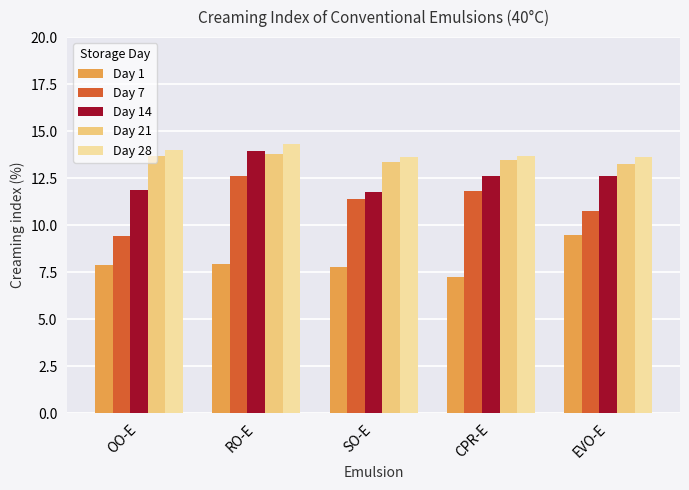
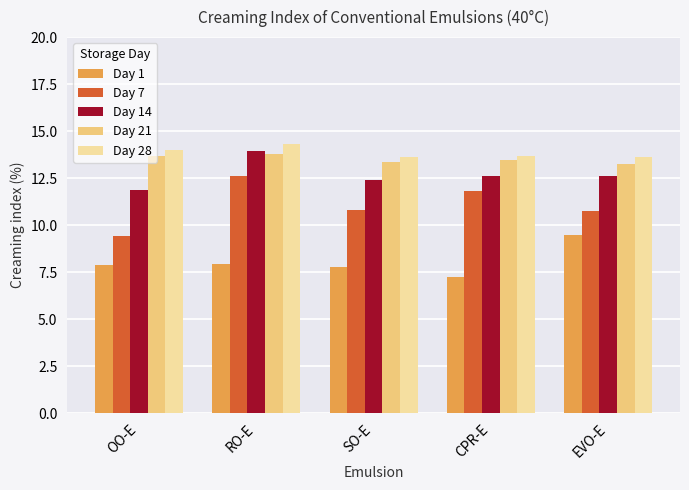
  {
    "Day 1": {
      "OO-E": 7.9,
      "RO-E": 7.9,
      "SO-E": 7.8,
      "CPR-E": 7.2,
      "EVO-E": 9.5
    },
    "Day 7": {
      "OO-E": 9.4,
      "RO-E": 12.6,
-     "SO-E": 11.4,
+     "SO-E": 10.8,
      "CPR-E": 11.8,
      "EVO-E": 10.8
    },
    "Day 14": {
      "OO-E": 11.9,
      "RO-E": 14.0,
-     "SO-E": 11.8,
+     "SO-E": 12.4,
      "CPR-E": 12.6,
      "EVO-E": 12.6
    }
  }
